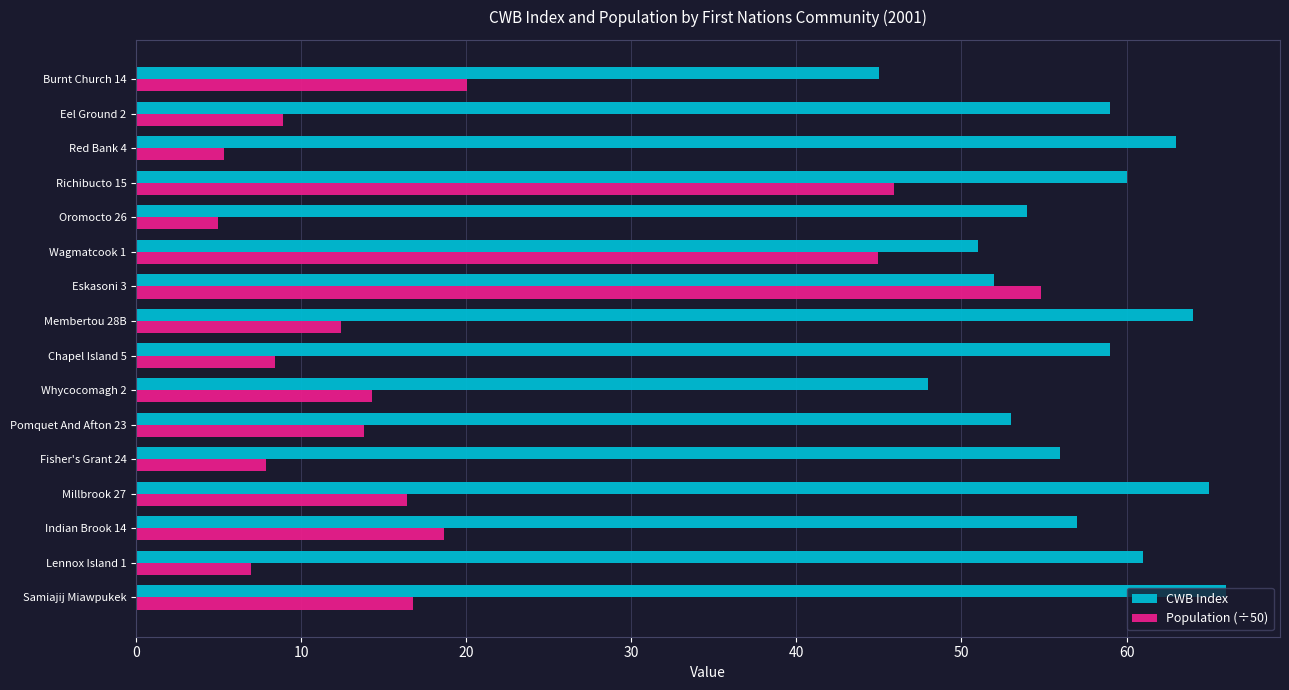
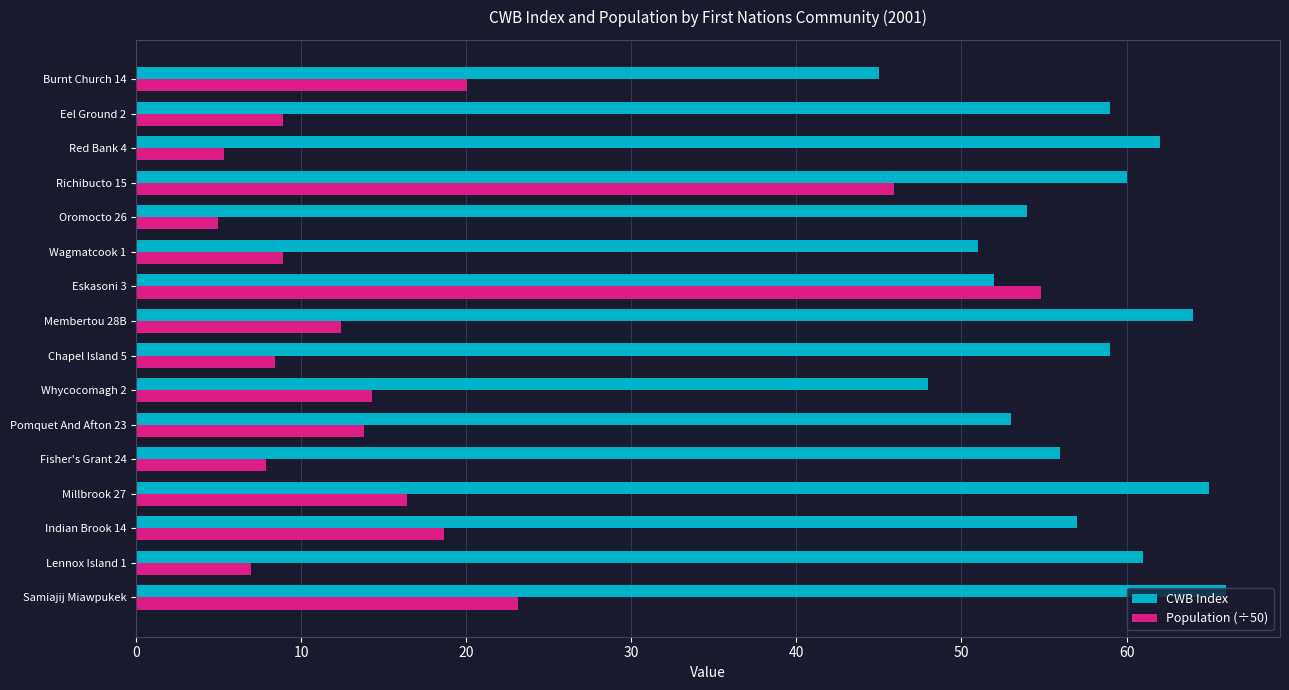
  {
    "CWB Index": {
      "Burnt Church 14": 45,
      "Eel Ground 2": 59,
-     "Red Bank 4": 63,
+     "Red Bank 4": 62,
      "Richibucto 15": 60,
      "Oromocto 26": 54,
      "Wagmatcook 1": 51,
      "Eskasoni 3": 52,
      "Membertou 28B": 64,
      "Chapel Island 5": 59,
      "Whycocomagh 2": 48,
      "Pomquet And Afton 23": 53,
      "Fisher's Grant 24": 56,
      "Millbrook 27": 65,
      "Indian Brook 14": 57,
      "Lennox Island 1": 61
    },
    "Population (÷50)": {
      "Burnt Church 14": 20.0,
      "Eel Ground 2": 8.9,
      "Red Bank 4": 5.3,
      "Richibucto 15": 45.9,
      "Oromocto 26": 5.0,
-     "Wagmatcook 1": 44.9,
+     "Wagmatcook 1": 8.9,
      "Eskasoni 3": 54.8,
      "Membertou 28B": 12.4,
      "Chapel Island 5": 8.4,
      "Whycocomagh 2": 14.3,
      "Pomquet And Afton 23": 13.8,
      "Fisher's Grant 24": 7.9,
      "Millbrook 27": 16.4,
      "Indian Brook 14": 18.6,
      "Lennox Island 1": 7.0,
-     "Samiajij Miawpukek": 16.7
+     "Samiajij Miawpukek": 23.2
    }
  }
